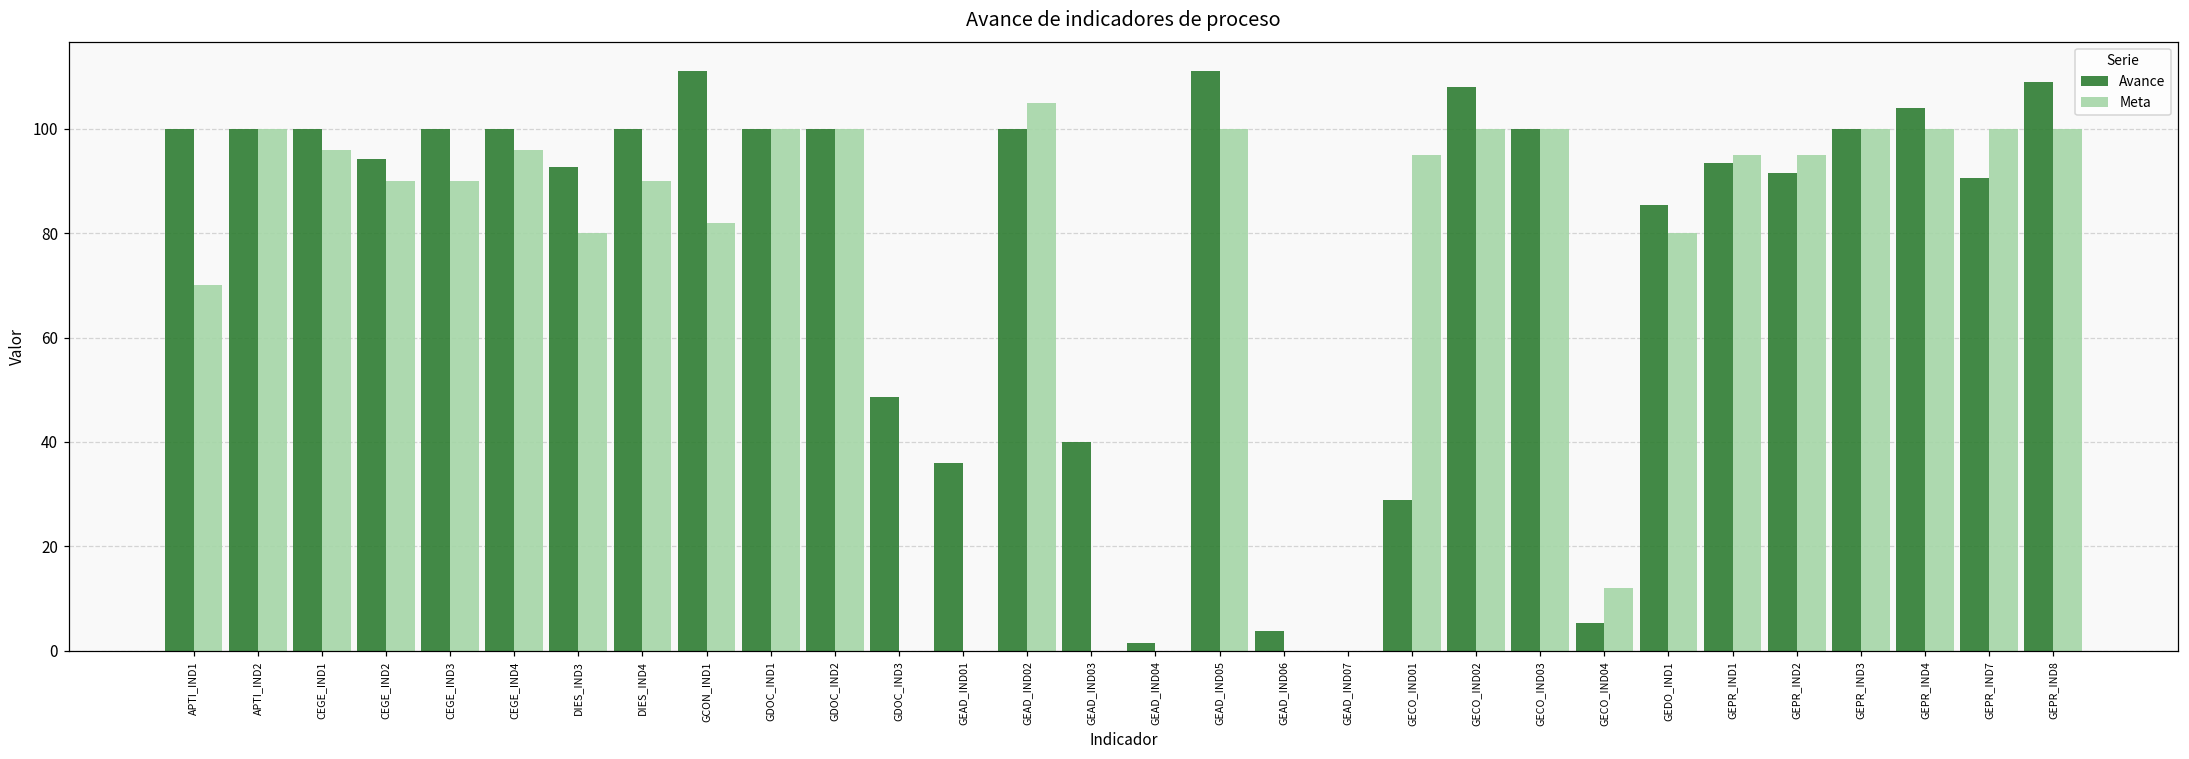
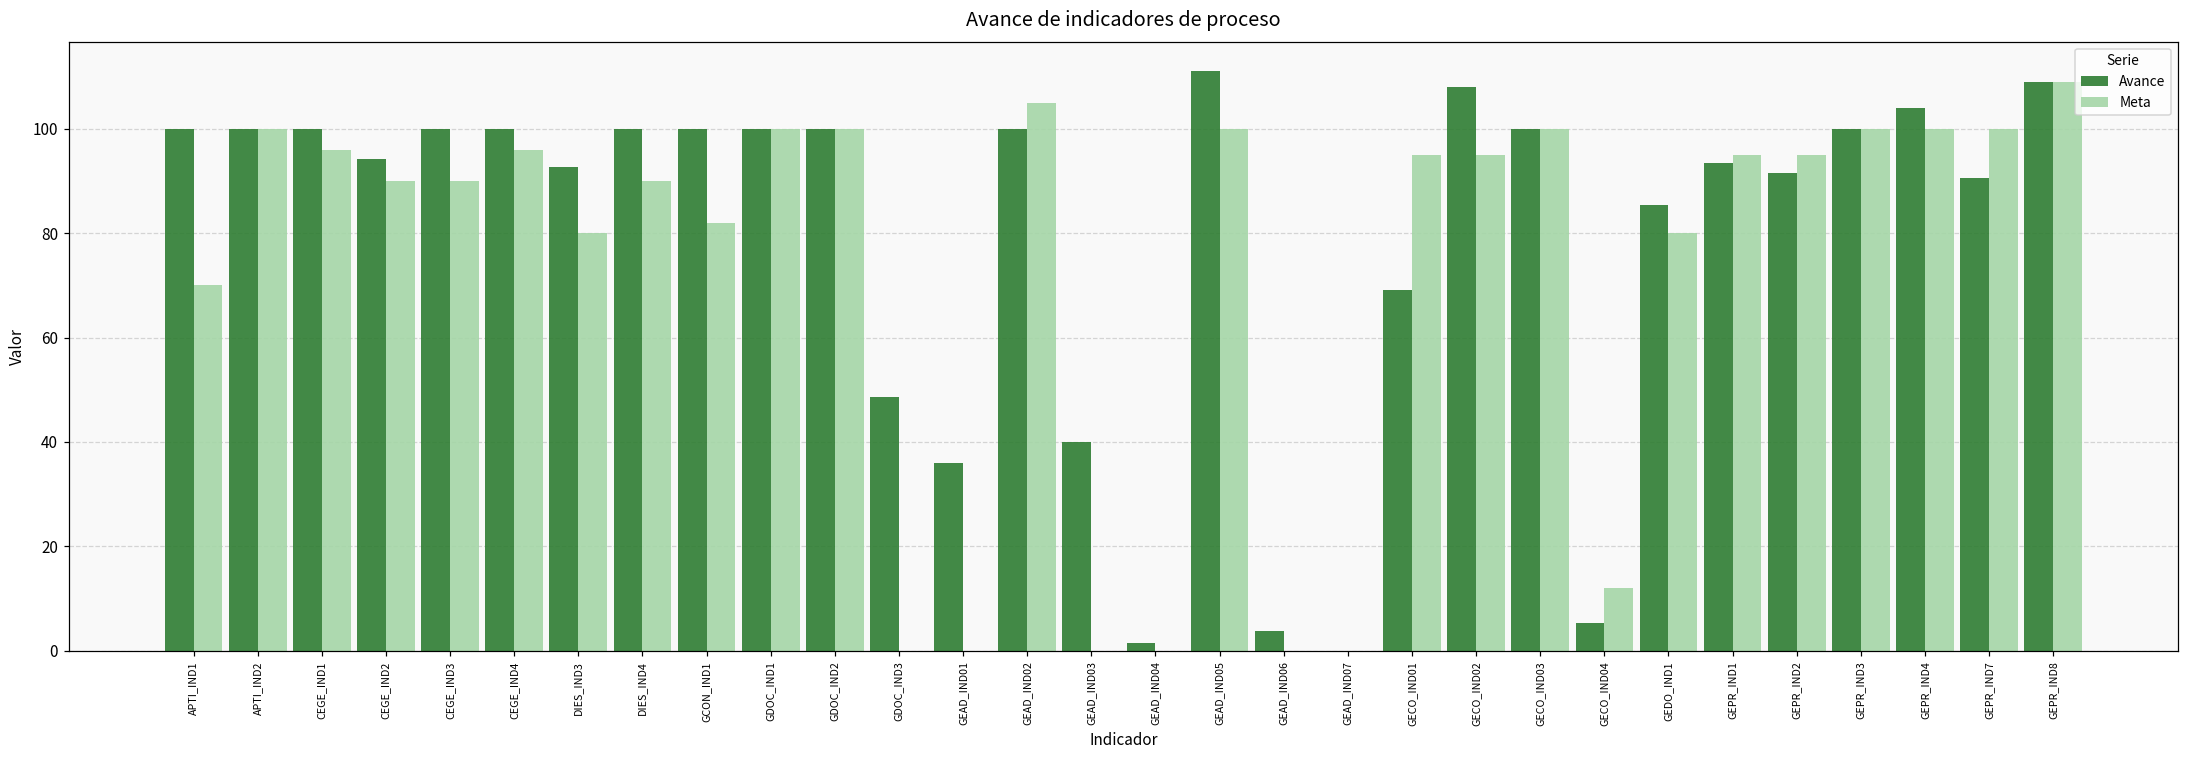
  {
    "Avance": {
      "APTI_IND1": 100,
      "APTI_IND2": 100,
      "CEGE_IND1": 100,
      "CEGE_IND2": 94,
      "CEGE_IND3": 100,
      "CEGE_IND4": 100,
      "DIES_IND3": 93,
      "DIES_IND4": 100,
-     "GCON_IND1": 111,
+     "GCON_IND1": 100,
      "GDOC_IND1": 100,
      "GDOC_IND2": 100,
      "GDOC_IND3": 49,
      "GEAD_IND01": 36,
      "GEAD_IND02": 100,
      "GEAD_IND03": 40,
      "GEAD_IND04": 1,
      "GEAD_IND05": 111,
      "GEAD_IND06": 4,
      "GEAD_IND07": 0,
-     "GECO_IND01": 29,
+     "GECO_IND01": 69,
      "GECO_IND02": 108,
      "GECO_IND03": 100,
      "GECO_IND04": 5,
      "GEDO_IND1": 85,
      "GEPR_IND1": 93,
      "GEPR_IND2": 92,
      "GEPR_IND3": 100,
      "GEPR_IND4": 104,
      "GEPR_IND7": 90,
      "GEPR_IND8": 109
    },
    "Meta": {
      "APTI_IND1": 70,
      "APTI_IND2": 100,
      "CEGE_IND1": 96,
      "CEGE_IND2": 90,
      "CEGE_IND3": 90,
      "CEGE_IND4": 96,
      "DIES_IND3": 80,
      "DIES_IND4": 90,
      "GCON_IND1": 82,
      "GDOC_IND1": 100,
      "GDOC_IND2": 100,
      "GDOC_IND3": 0,
      "GEAD_IND01": 0,
      "GEAD_IND02": 105,
      "GEAD_IND03": 0,
      "GEAD_IND04": 0,
      "GEAD_IND05": 100,
      "GEAD_IND06": 0,
      "GEAD_IND07": 0,
      "GECO_IND01": 95,
-     "GECO_IND02": 100,
+     "GECO_IND02": 95,
      "GECO_IND03": 100,
      "GECO_IND04": 12,
      "GEDO_IND1": 80,
      "GEPR_IND1": 95,
      "GEPR_IND2": 95,
      "GEPR_IND3": 100,
      "GEPR_IND4": 100,
      "GEPR_IND7": 100,
-     "GEPR_IND8": 100
+     "GEPR_IND8": 109
    }
  }
